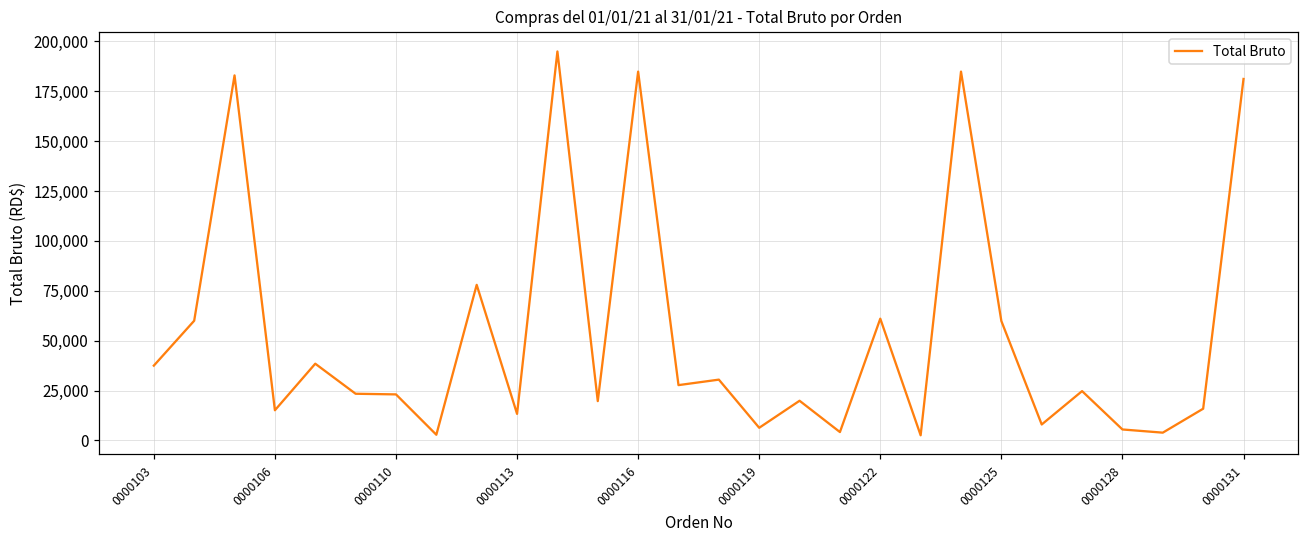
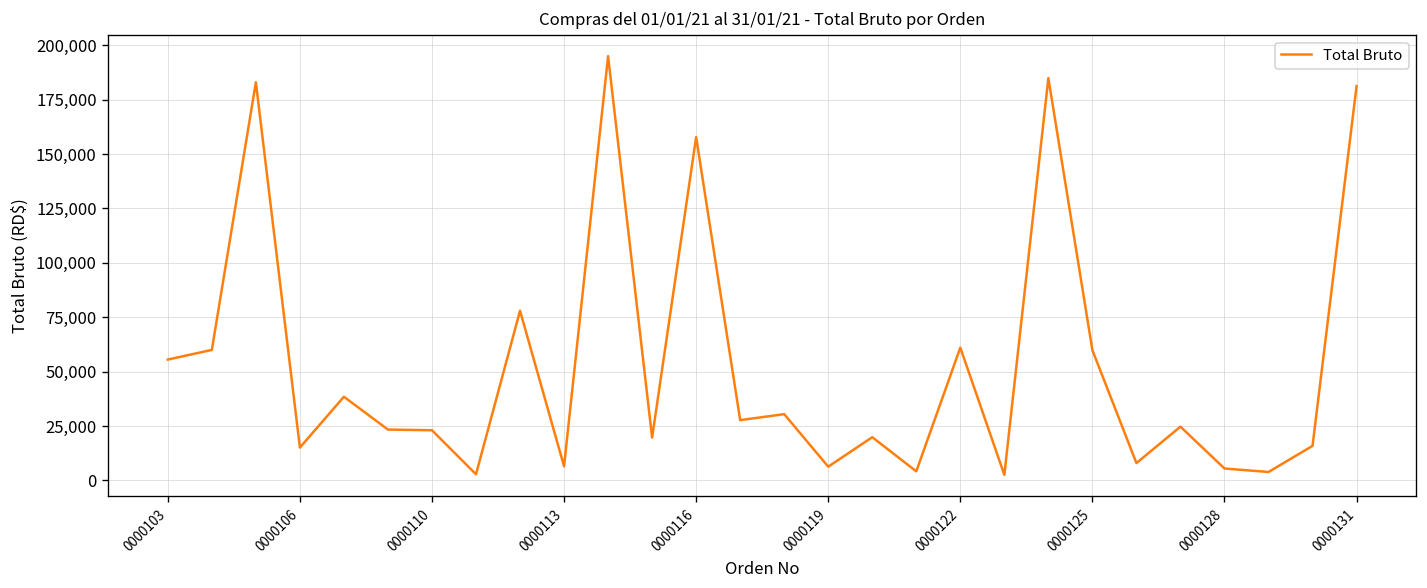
  {
-   "0000103": "38,000",
+   "0000103": "56,000",
    "0000106": "15,000",
    "0000110": "23,000",
-   "0000113": "13,000",
-   "0000116": "185,000",
+   "0000113": "7,000",
+   "0000116": "158,000",
    "0000119": "6,000",
    "0000122": "61,000",
    "0000125": "60,000",
    "0000128": "6,000",
    "0000131": "181,000"
  }
